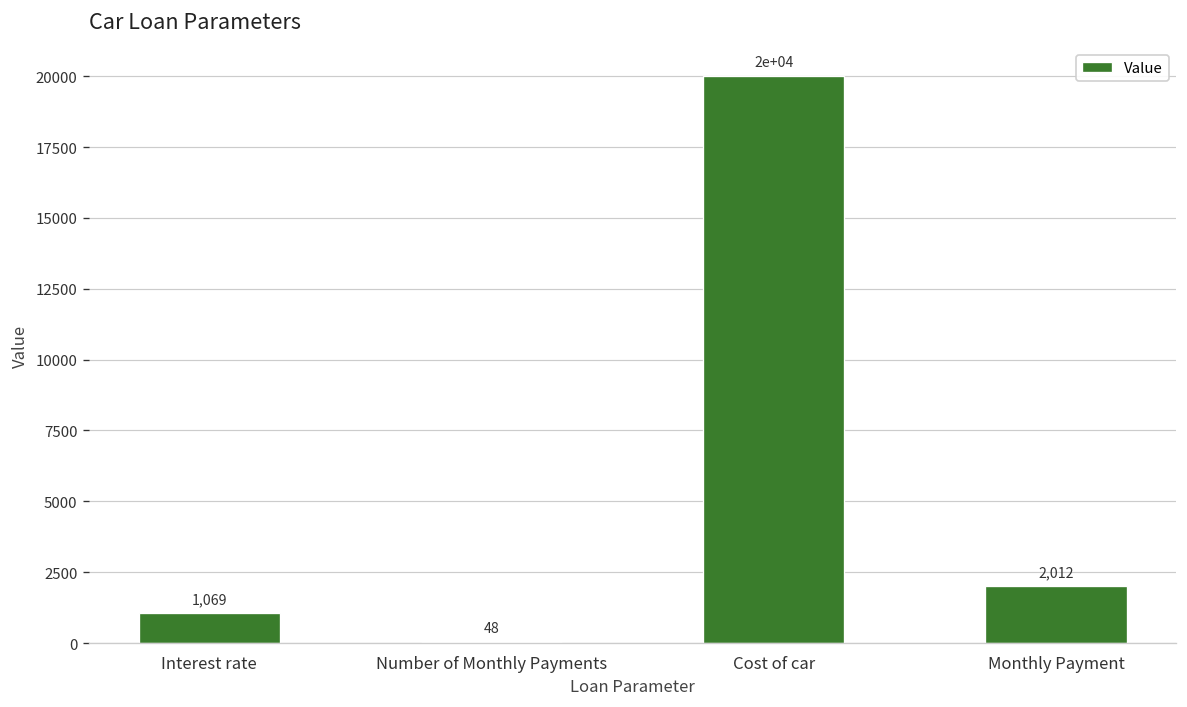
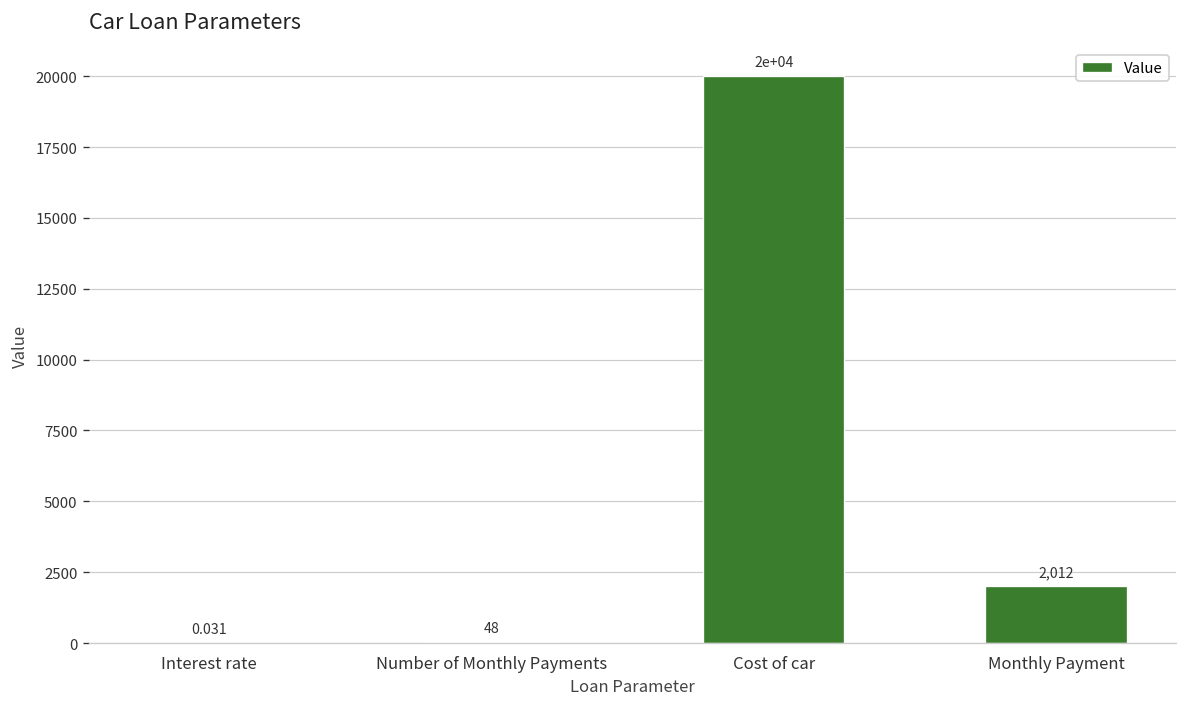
  {
-   "Interest rate": "1,069",
+   "Interest rate": "0.031",
    "Number of Monthly Payments": "48",
    "Cost of car": "2e+04",
    "Monthly Payment": "2,012"
  }
